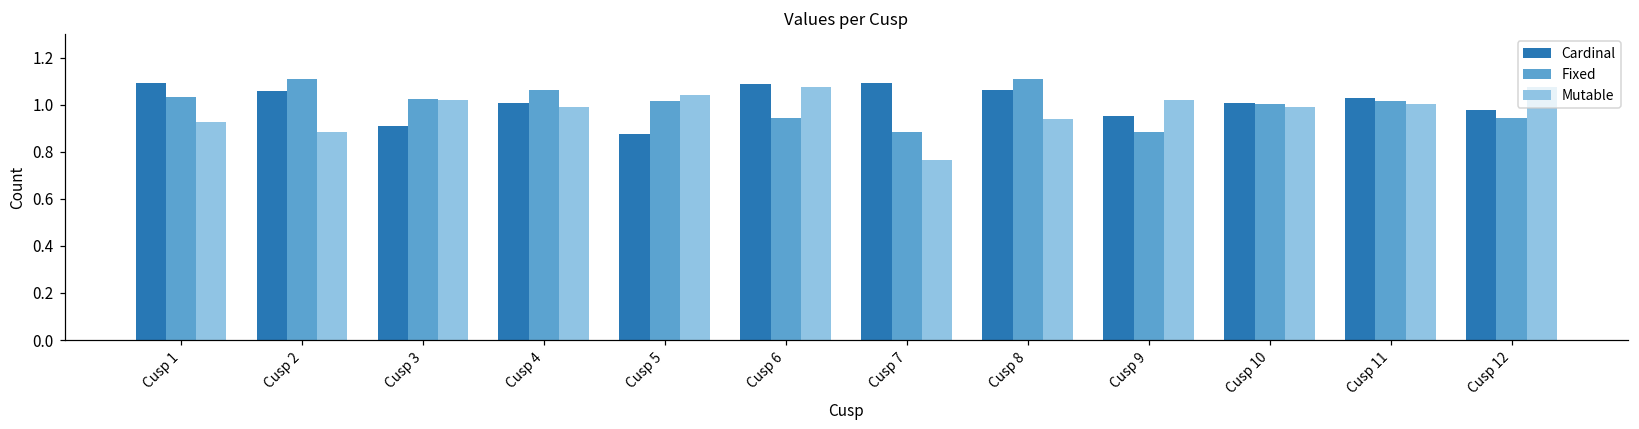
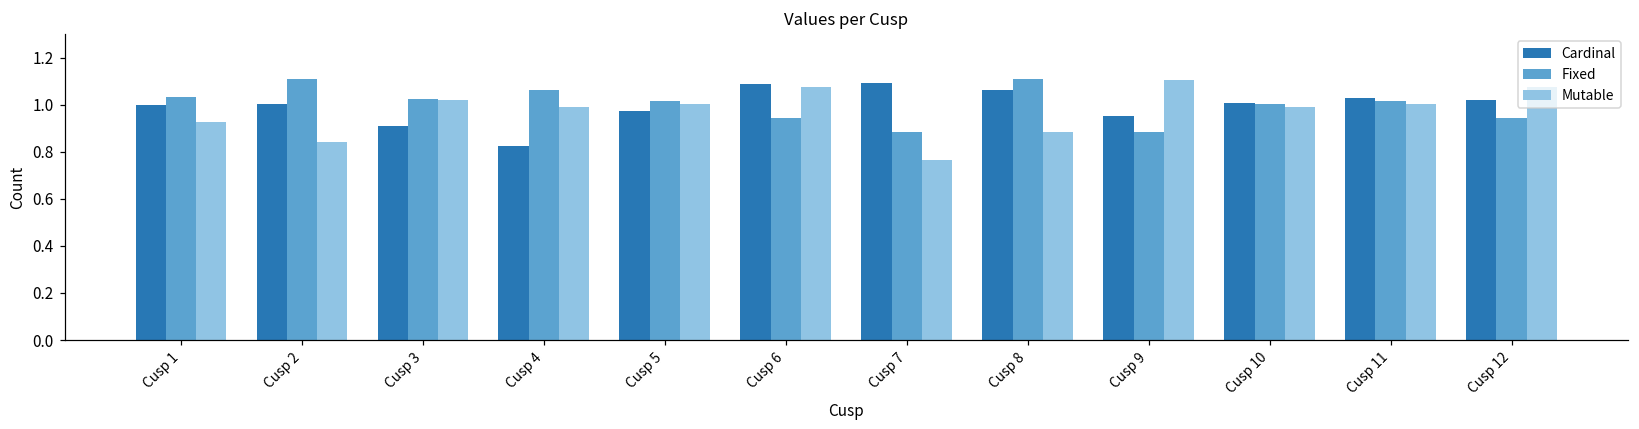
  {
    "Cardinal": {
-     "Cusp 1": 1.10,
-     "Cusp 2": 1.06,
+     "Cusp 1": 1.00,
+     "Cusp 2": 1.01,
      "Cusp 3": 0.91,
-     "Cusp 4": 1.01,
-     "Cusp 5": 0.88,
+     "Cusp 4": 0.83,
+     "Cusp 5": 0.98,
      "Cusp 6": 1.09,
      "Cusp 7": 1.10,
      "Cusp 8": 1.06,
      "Cusp 9": 0.95,
      "Cusp 10": 1.01,
      "Cusp 11": 1.03,
-     "Cusp 12": 0.98
+     "Cusp 12": 1.02
    },
    "Fixed": {
      "Cusp 1": 1.03,
      "Cusp 2": 1.11,
      "Cusp 3": 1.03,
      "Cusp 4": 1.06,
      "Cusp 5": 1.02,
      "Cusp 6": 0.94,
      "Cusp 7": 0.88,
      "Cusp 8": 1.11,
      "Cusp 9": 0.89,
      "Cusp 10": 1.00,
      "Cusp 11": 1.02,
      "Cusp 12": 0.94
    },
    "Mutable": {
      "Cusp 1": 0.93,
-     "Cusp 2": 0.88,
+     "Cusp 2": 0.84,
      "Cusp 3": 1.02,
      "Cusp 4": 0.99,
-     "Cusp 5": 1.04,
+     "Cusp 5": 1.01,
      "Cusp 6": 1.08,
      "Cusp 7": 0.76,
-     "Cusp 8": 0.94,
-     "Cusp 9": 1.02,
+     "Cusp 8": 0.88,
+     "Cusp 9": 1.11,
      "Cusp 10": 0.99,
      "Cusp 11": 1.01
    }
  }
